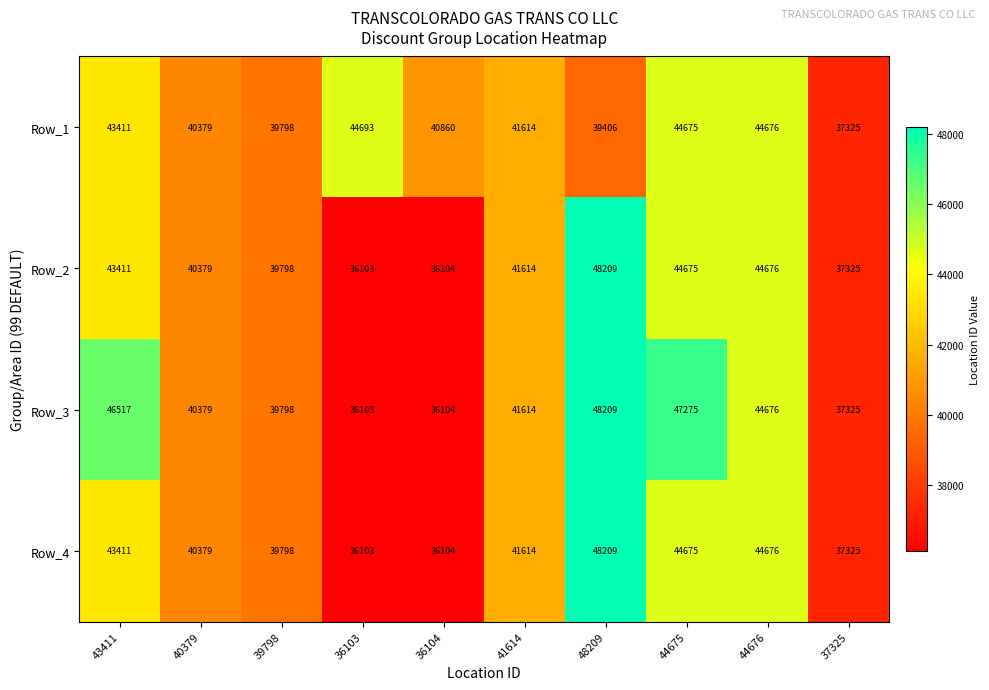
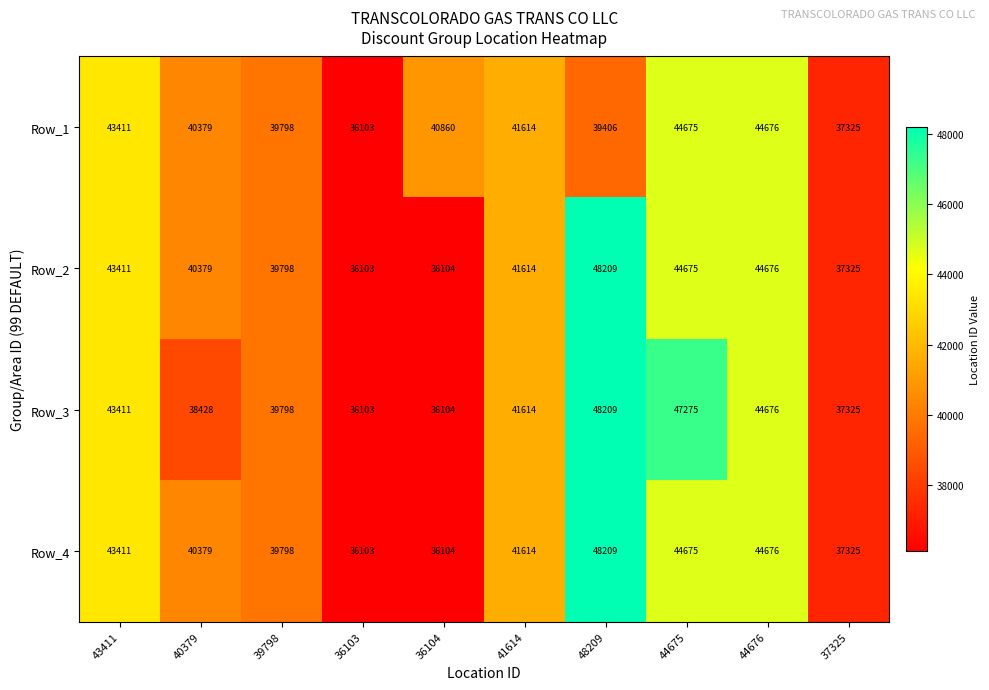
  {
    "Row_1": {
      "43411": 43411,
      "40379": 40379,
      "39798": 39798,
-     "36103": 44693,
+     "36103": 36103,
      "36104": 40860,
      "41614": 41614,
      "48209": 39406,
      "44675": 44675,
      "44676": 44676,
      "37325": 37325
    },
    "Row_2": {
      "43411": 43411,
      "40379": 40379,
      "39798": 39798,
      "36103": 36103,
      "36104": 36104,
      "41614": 41614,
      "48209": 48209,
      "44675": 44675,
      "44676": 44676,
      "37325": 37325
    },
    "Row_3": {
-     "43411": 46517,
-     "40379": 40379,
+     "43411": 43411,
+     "40379": 38428,
      "39798": 39798,
      "36103": 36103,
      "36104": 36104,
      "41614": 41614,
      "48209": 48209,
      "44675": 47275,
      "44676": 44676,
      "37325": 37325
    },
    "Row_4": {
      "43411": 43411,
      "40379": 40379,
      "39798": 39798,
      "36103": 36103,
      "36104": 36104,
      "41614": 41614,
      "48209": 48209,
      "44675": 44675,
      "44676": 44676,
      "37325": 37325
    }
  }
